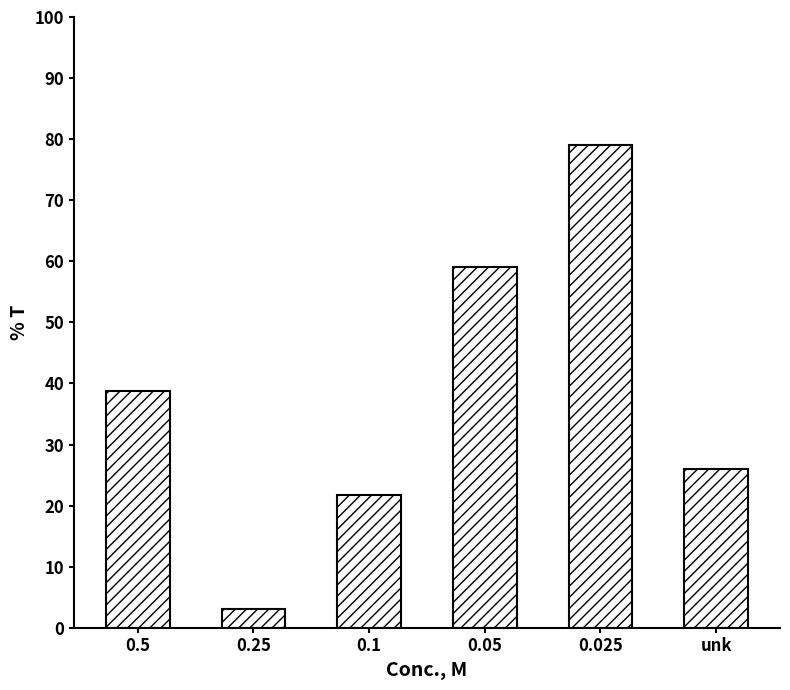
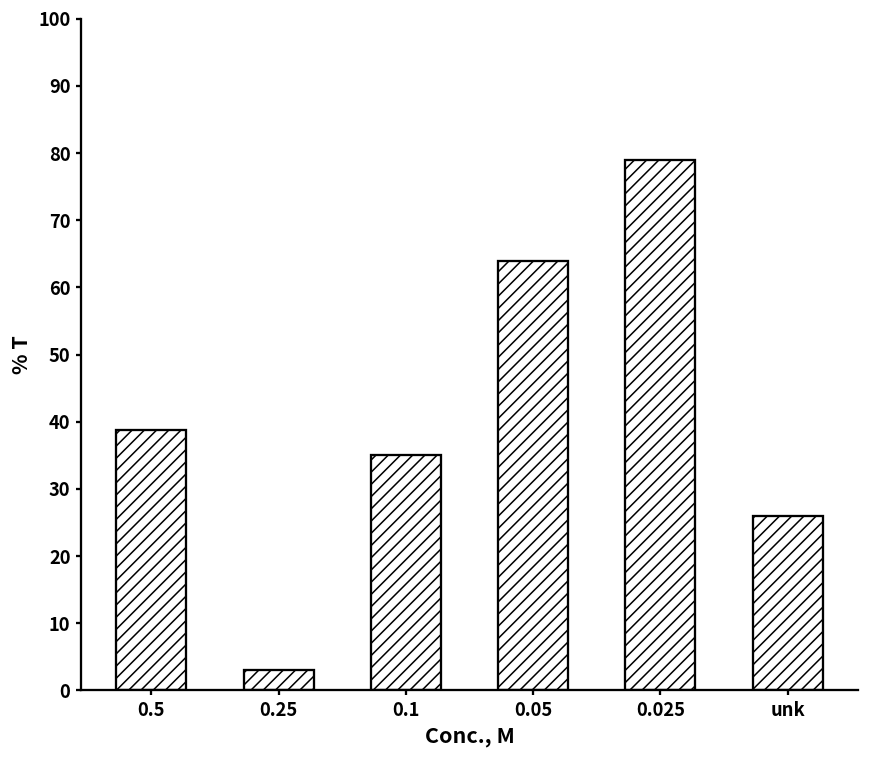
  {
    "0.5": 39,
    "0.25": 3,
-   "0.1": 22,
-   "0.05": 59,
+   "0.1": 35,
+   "0.05": 64,
    "0.025": 79,
    "unk": 26
  }
